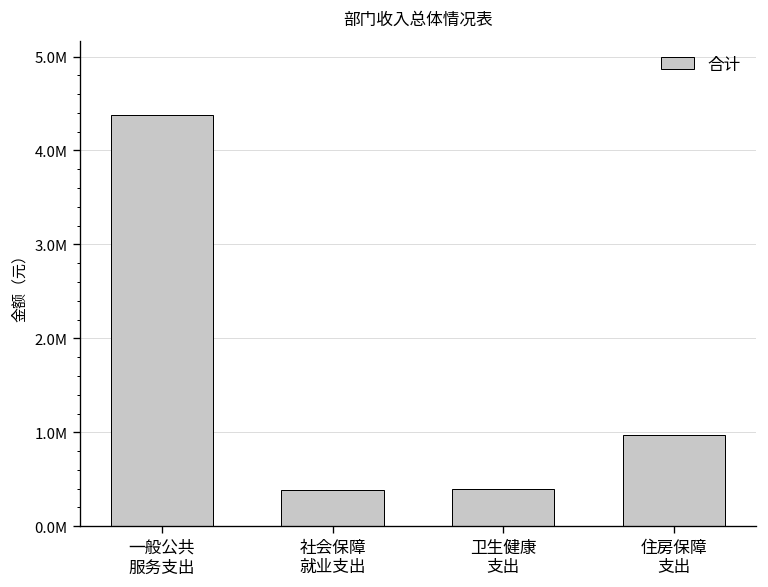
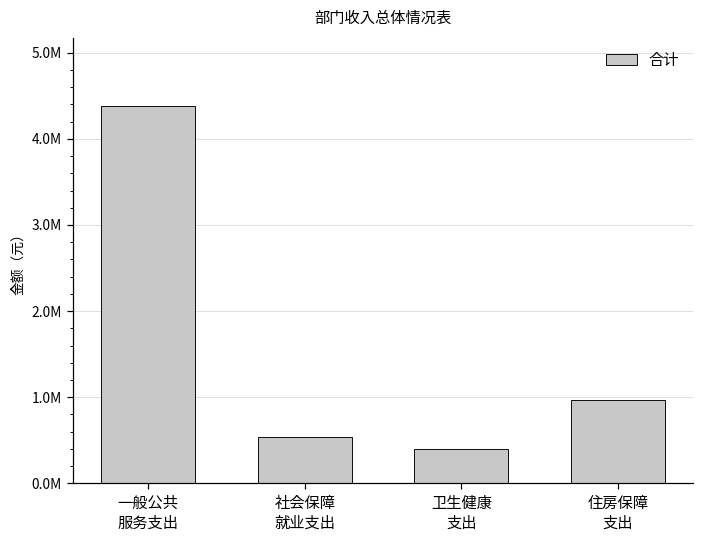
  {
    "一般公共 服务支出": 4400000,
-   "社会保障 就业支出": 400000,
+   "社会保障 就业支出": 500000,
    "卫生健康 支出": 400000,
    "住房保障 支出": 1000000
  }
